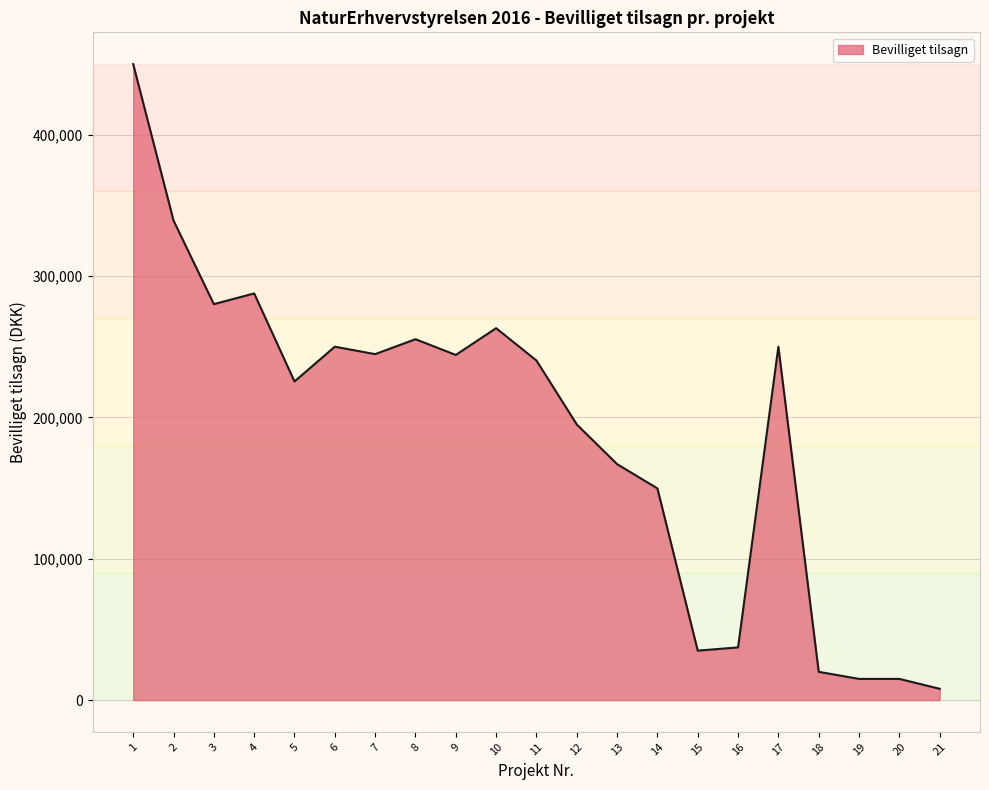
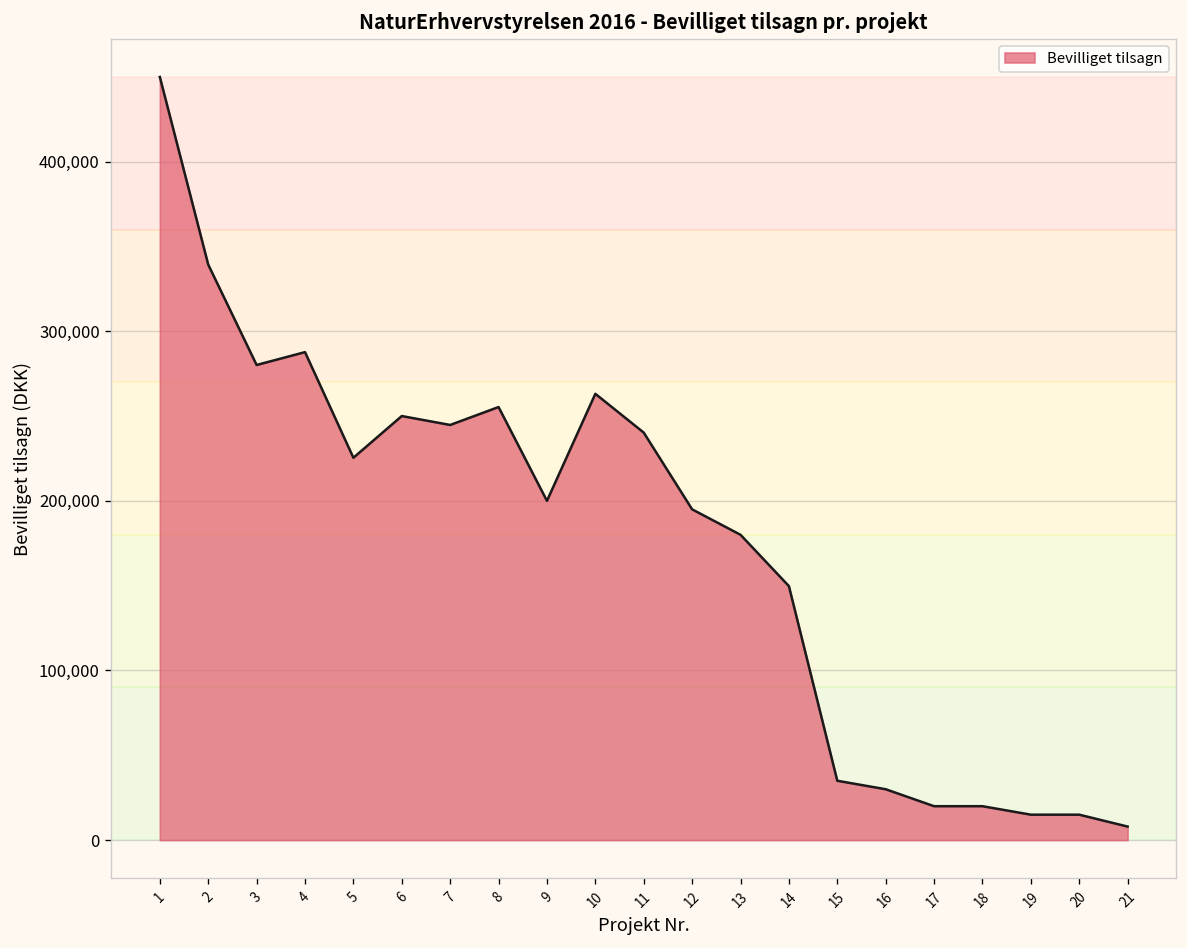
  {
    "1": "450,000",
    "2": "339,000",
    "3": "280,000",
    "4": "288,000",
    "5": "225,000",
    "6": "250,000",
    "7": "245,000",
    "8": "255,000",
-   "9": "244,000",
+   "9": "200,000",
    "10": "263,000",
    "11": "240,000",
    "12": "195,000",
-   "13": "167,000",
+   "13": "180,000",
    "14": "150,000",
    "15": "35,000",
-   "16": "37,000",
-   "17": "250,000",
+   "16": "30,000",
+   "17": "20,000",
    "18": "20,000",
    "19": "15,000",
    "20": "15,000",
    "21": "8,000"
  }
